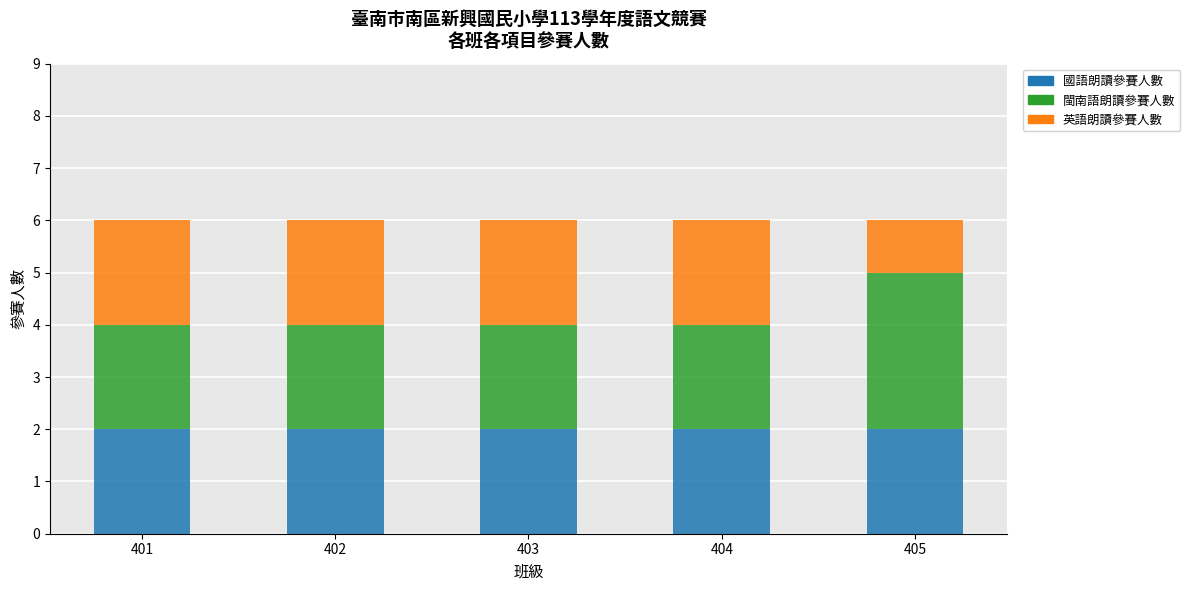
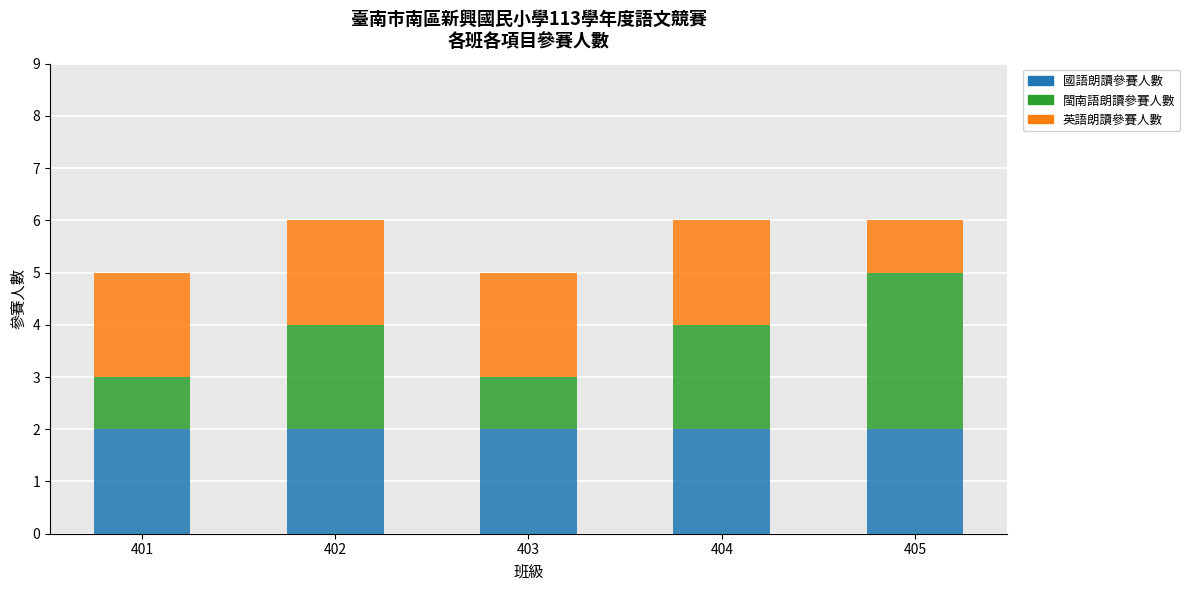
  {
    "國語朗讀參賽人數": {
      "401": 2,
      "402": 2,
      "403": 2,
      "404": 2,
      "405": 2
    },
    "閩南語朗讀參賽人數": {
-     "401": 2,
+     "401": 1,
      "402": 2,
-     "403": 2,
+     "403": 1,
      "404": 2,
      "405": 3
    }
  }
